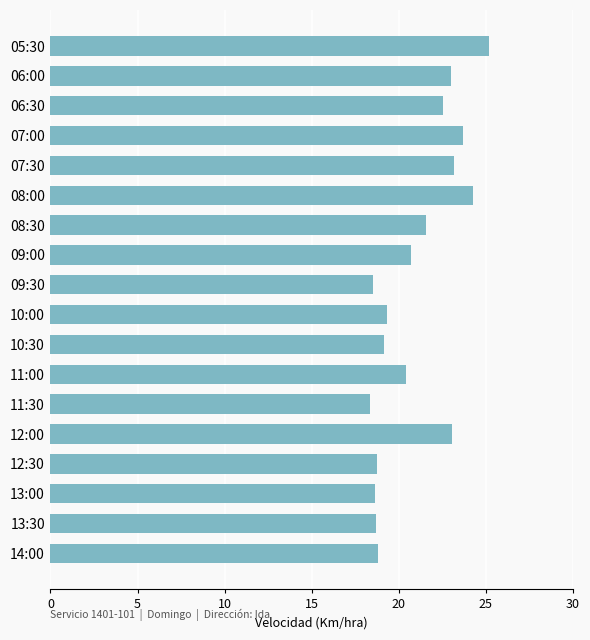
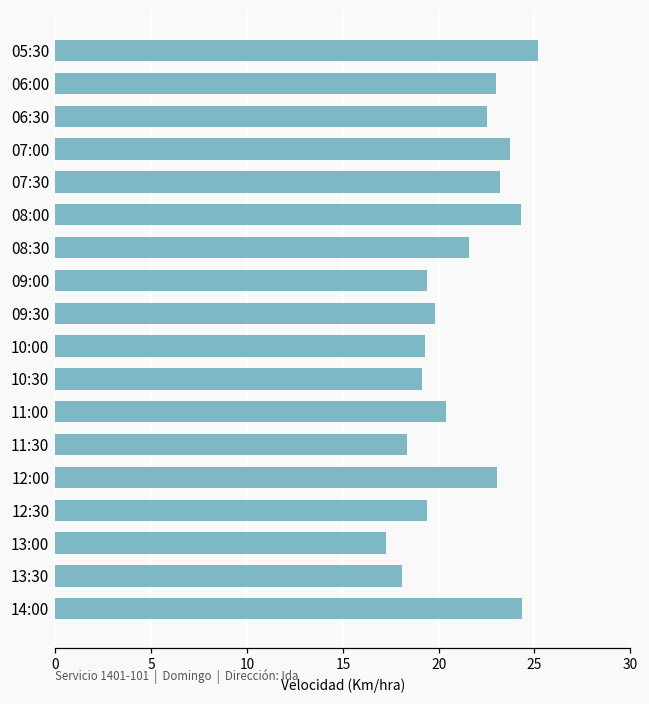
  {
    "05:30": 25.2,
    "06:00": 23.0,
    "06:30": 22.5,
    "07:00": 23.7,
    "07:30": 23.2,
    "08:00": 24.3,
    "08:30": 21.6,
-   "09:00": 20.7,
-   "09:30": 18.5,
+   "09:00": 19.4,
+   "09:30": 19.8,
    "10:00": 19.3,
    "10:30": 19.1,
    "11:00": 20.4,
    "11:30": 18.3,
    "12:00": 23.1,
-   "12:30": 18.8,
-   "13:00": 18.7,
-   "13:30": 18.7,
-   "14:00": 18.8
+   "12:30": 19.4,
+   "13:00": 17.2,
+   "13:30": 18.1,
+   "14:00": 24.3
  }
